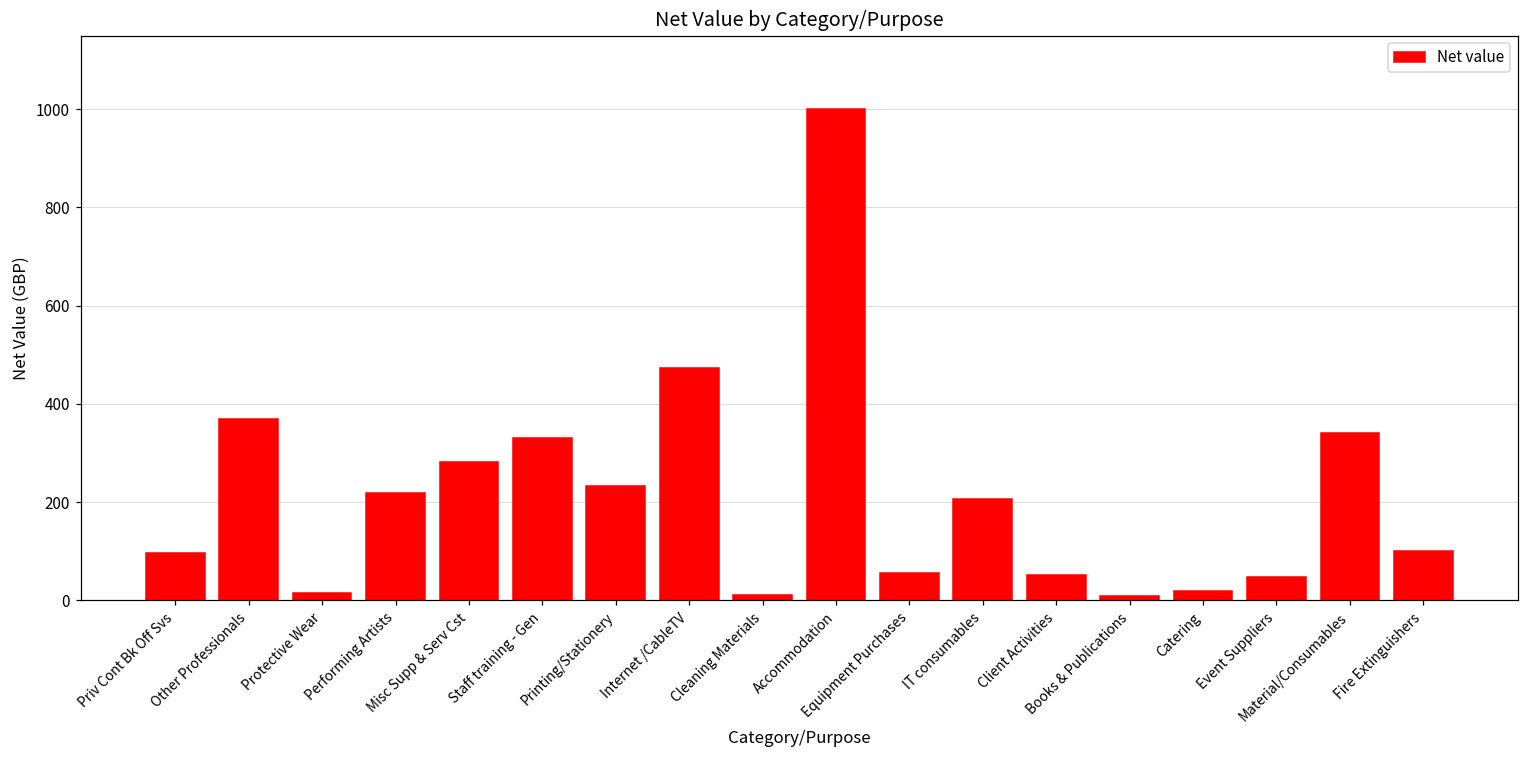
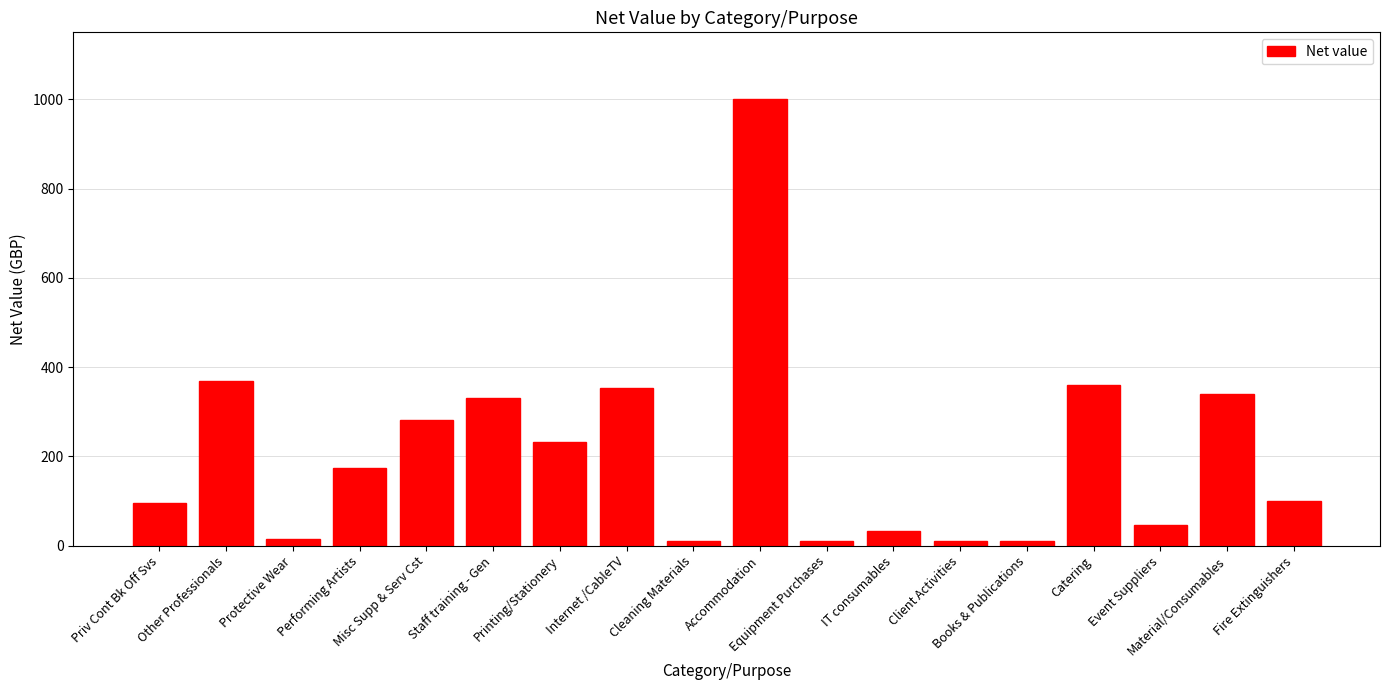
  {
    "Priv Cont Bk Off Svs": 100,
    "Other Professionals": 370,
    "Protective Wear": 20,
-   "Performing Artists": 220,
+   "Performing Artists": 170,
    "Misc Supp & Serv Cst": 280,
    "Staff training - Gen": 330,
    "Printing/Stationery": 230,
-   "Internet /CableTV": 470,
+   "Internet /CableTV": 350,
    "Cleaning Materials": 10,
    "Accommodation": 1000,
-   "Equipment Purchases": 50,
-   "IT consumables": 210,
-   "Client Activities": 50,
+   "Equipment Purchases": 10,
+   "IT consumables": 30,
+   "Client Activities": 10,
    "Books & Publications": 10,
-   "Catering": 20,
+   "Catering": 360,
    "Event Suppliers": 50,
    "Material/Consumables": 340,
    "Fire Extinguishers": 100
  }
